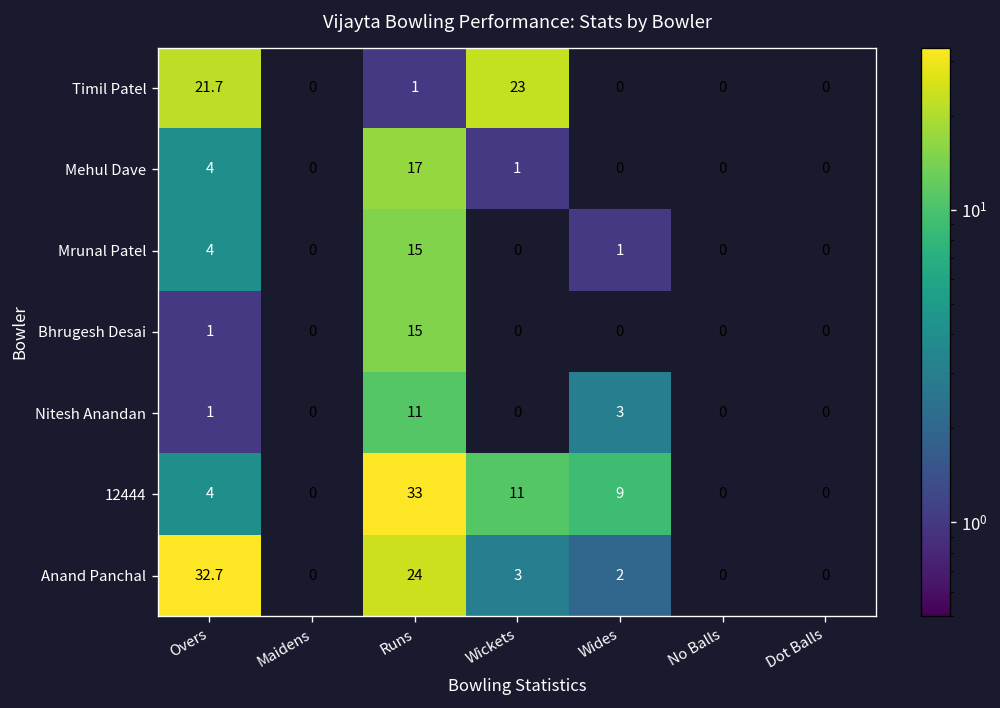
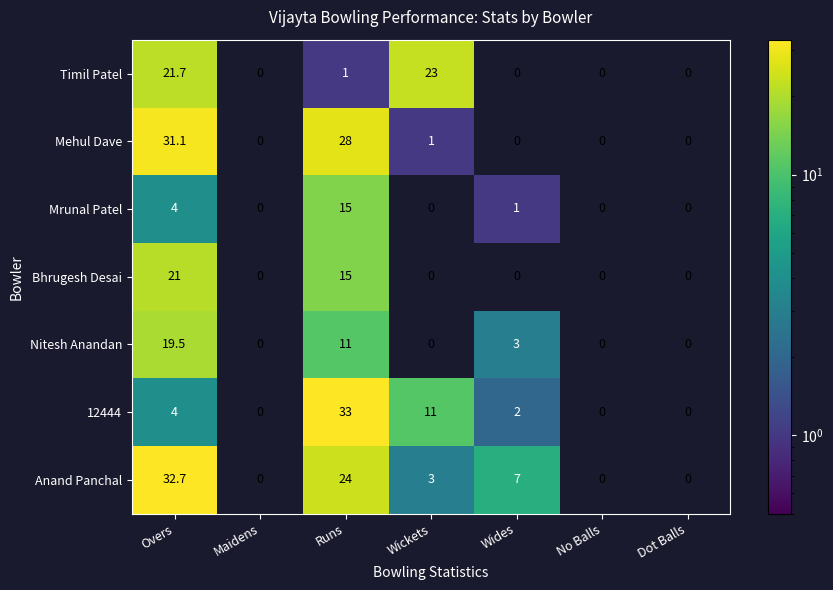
  {
    "Timil Patel": {
      "Overs": 21.7,
      "Runs": 1,
      "Wickets": 23
    },
    "Mehul Dave": {
-     "Overs": 4,
-     "Runs": 17,
+     "Overs": 31.1,
+     "Runs": 28,
      "Wickets": 1
    },
    "Mrunal Patel": {
      "Overs": 4,
      "Runs": 15,
      "Wides": 1
    },
    "Bhrugesh Desai": {
-     "Overs": 1,
+     "Overs": 21,
      "Runs": 15
    },
    "Nitesh Anandan": {
-     "Overs": 1,
+     "Overs": 19.5,
      "Runs": 11,
      "Wides": 3
    },
    "12444": {
      "Overs": 4,
      "Runs": 33,
      "Wickets": 11,
-     "Wides": 9
+     "Wides": 2
    },
    "Anand Panchal": {
      "Overs": 32.7,
      "Runs": 24,
      "Wickets": 3,
-     "Wides": 2
+     "Wides": 7
    }
  }
